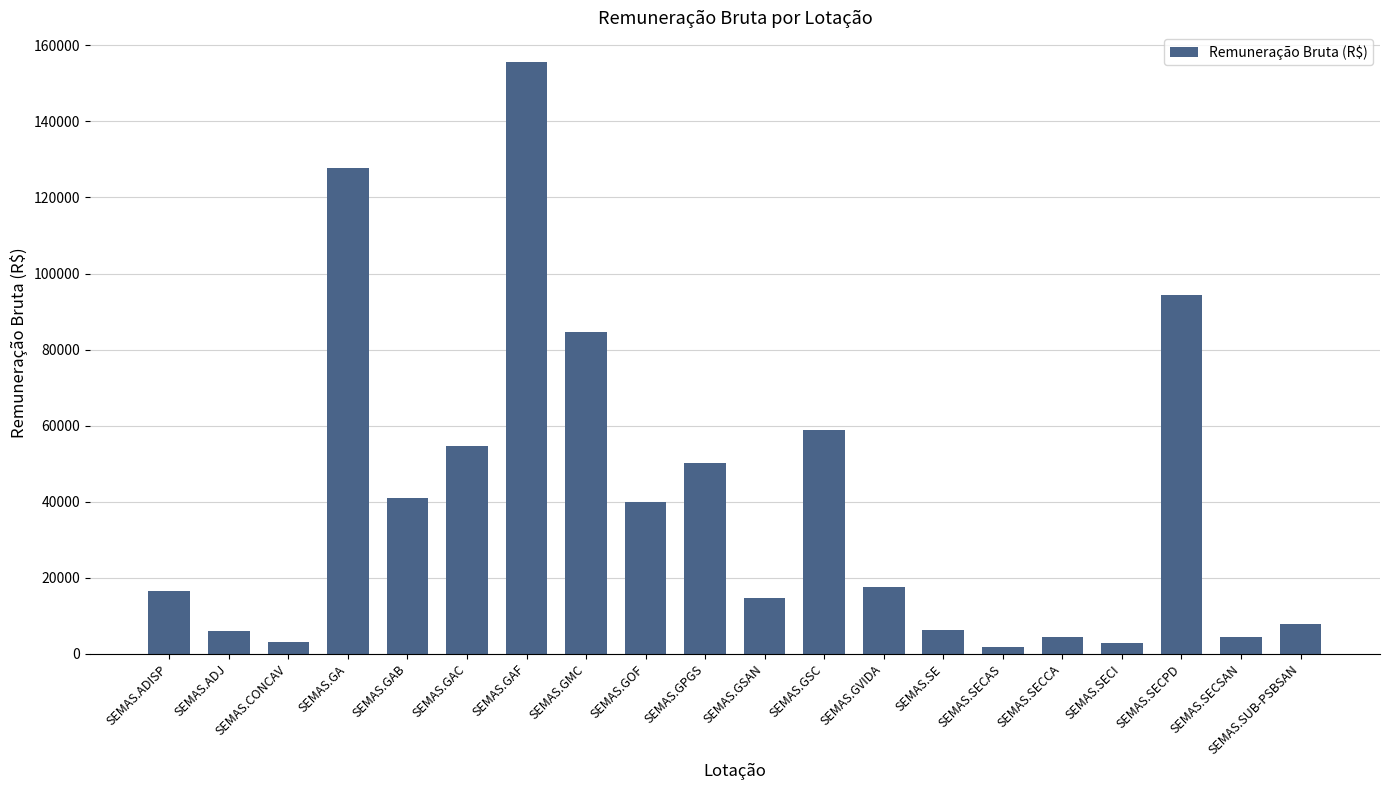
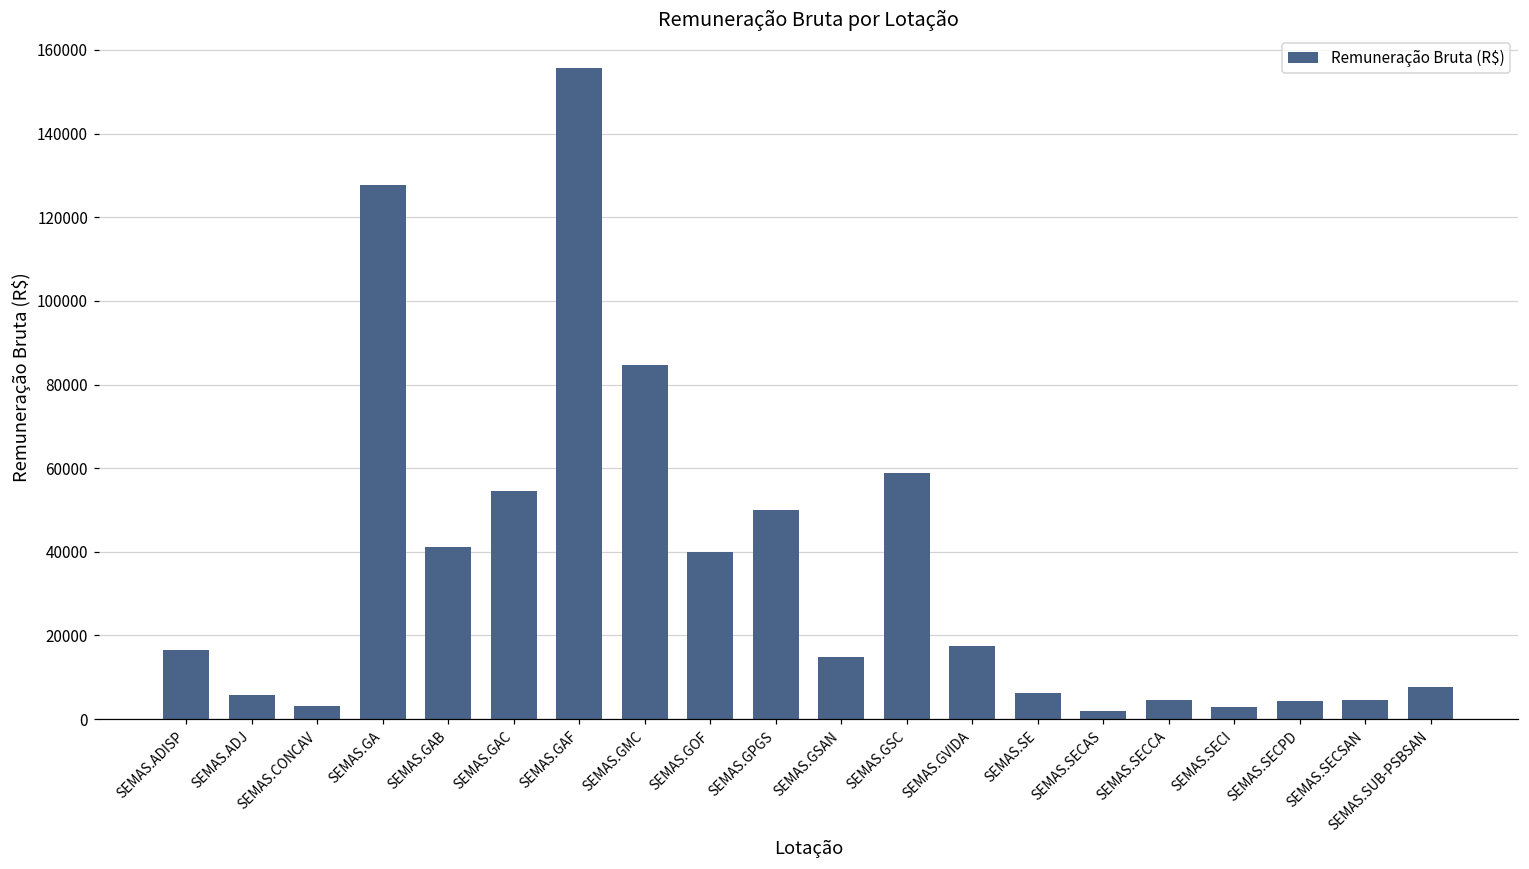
  {
    "SEMAS.ADISP": 17000,
    "SEMAS.ADJ": 6000,
    "SEMAS.CONCAV": 3000,
    "SEMAS.GA": 128000,
    "SEMAS.GAB": 41000,
    "SEMAS.GAC": 55000,
    "SEMAS.GAF": 156000,
    "SEMAS.GMC": 85000,
    "SEMAS.GOF": 40000,
    "SEMAS.GPGS": 50000,
    "SEMAS.GSAN": 15000,
    "SEMAS.GSC": 59000,
    "SEMAS.GVIDA": 17000,
    "SEMAS.SE": 6000,
    "SEMAS.SECAS": 2000,
    "SEMAS.SECCA": 4000,
    "SEMAS.SECI": 3000,
-   "SEMAS.SECPD": 94000,
+   "SEMAS.SECPD": 4000,
    "SEMAS.SECSAN": 4000,
    "SEMAS.SUB-PSBSAN": 8000
  }
